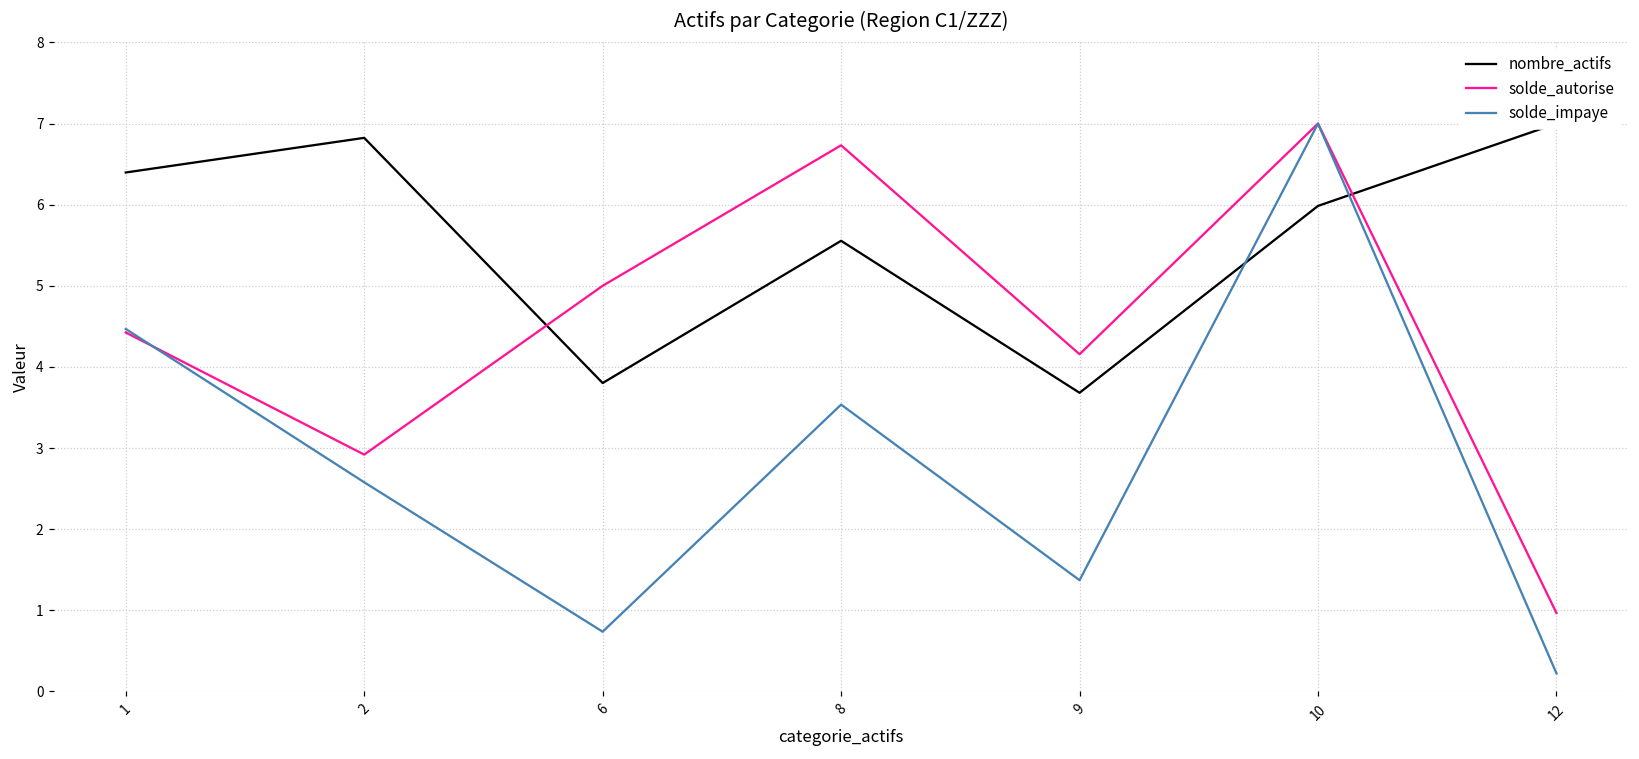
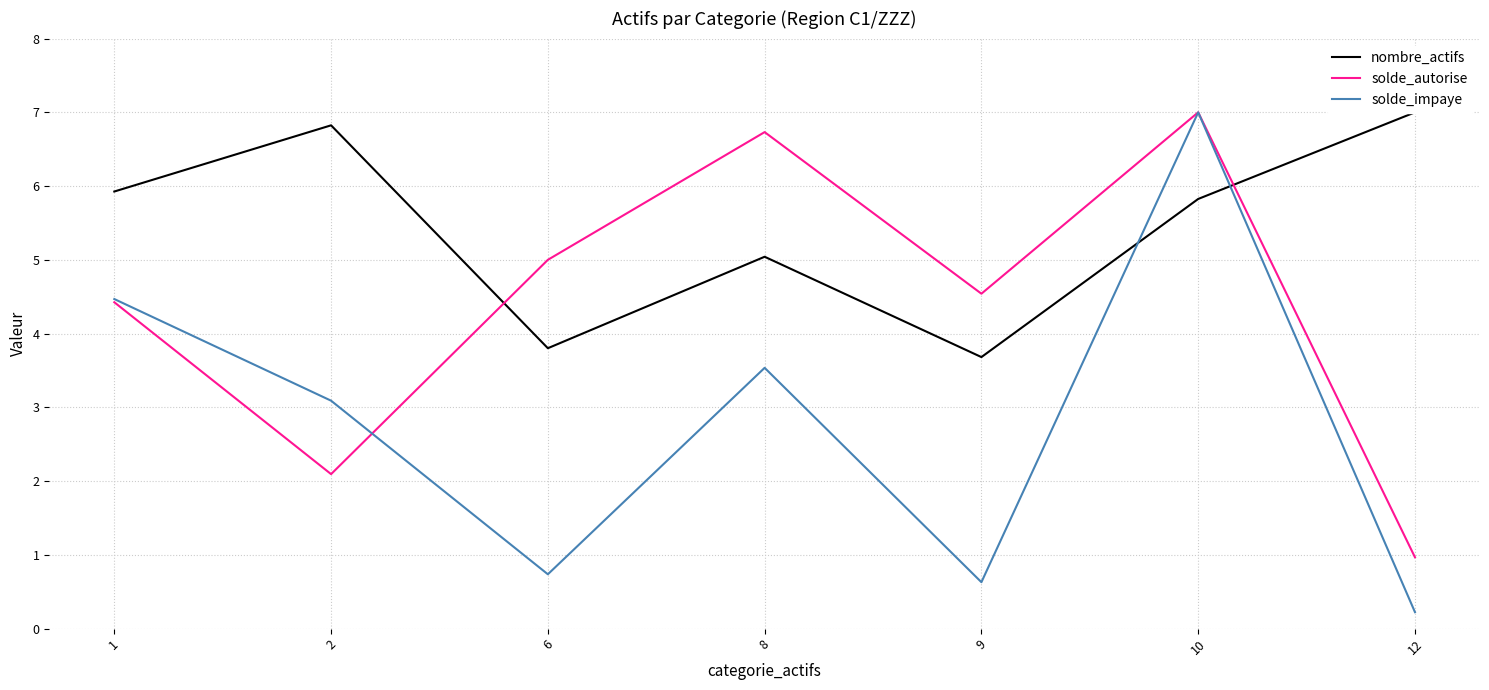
  {
    "nombre_actifs": {
-     "1": 6.4,
+     "1": 5.9,
      "2": 6.8,
      "6": 3.8,
-     "8": 5.6,
+     "8": 5.0,
      "9": 3.7,
-     "10": 6.0
+     "10": 5.8
    },
    "solde_autorise": {
      "1": 4.4,
-     "2": 2.9,
+     "2": 2.1,
      "6": 5.0,
      "8": 6.7,
-     "9": 4.2,
+     "9": 4.5,
      "12": 1.0
    },
    "solde_impaye": {
      "1": 4.5,
-     "2": 2.6,
+     "2": 3.1,
      "6": 0.7,
      "8": 3.5,
-     "9": 1.4,
+     "9": 0.6,
      "12": 0.2
    }
  }
